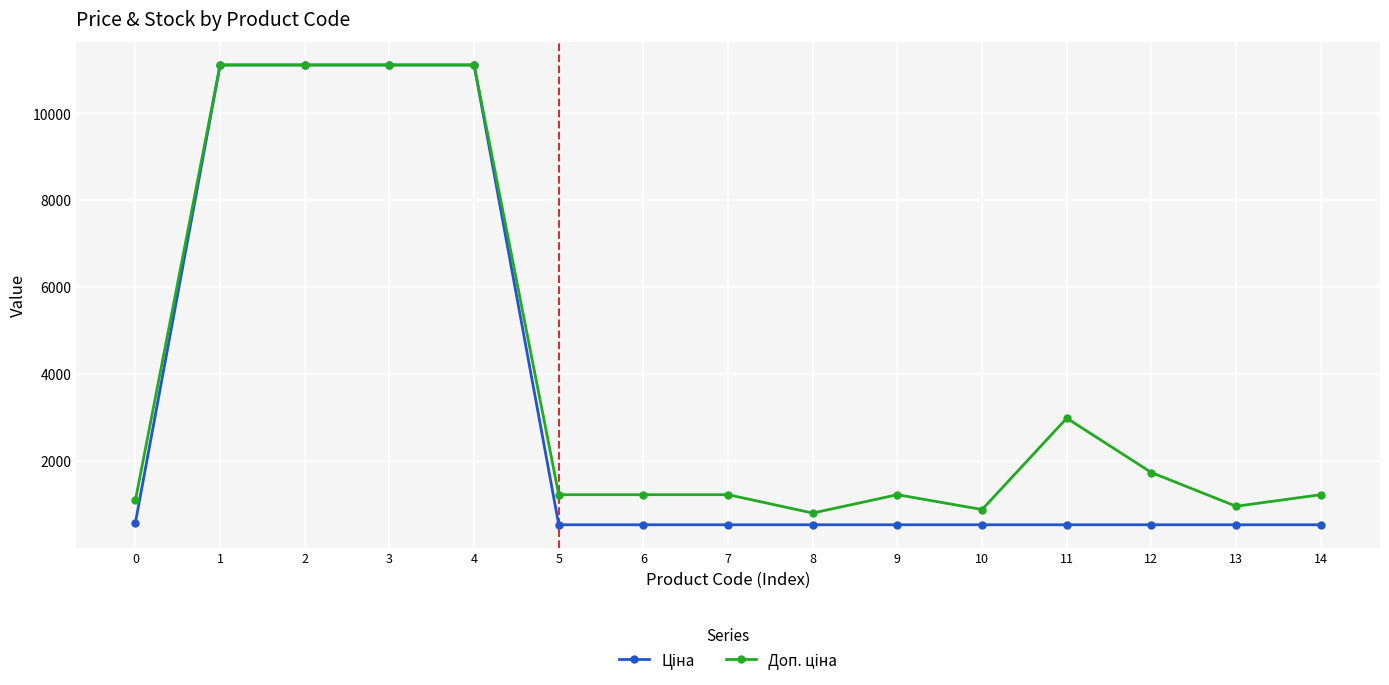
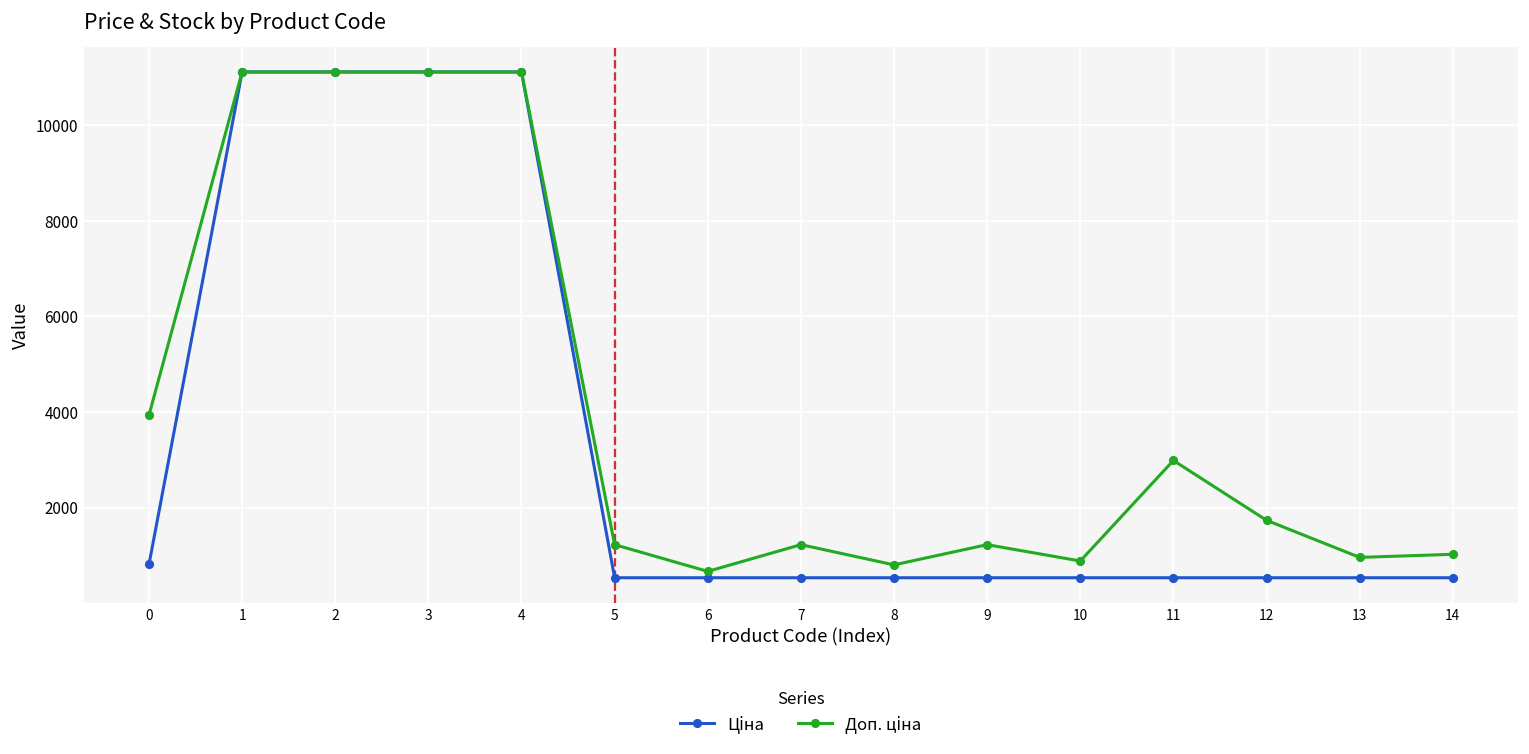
  {
    "Ціна": {
-     "0": 600,
+     "0": 800,
      "5": 500,
      "6": 500,
      "7": 500,
      "8": 500,
      "9": 500,
      "10": 500,
      "11": 500,
      "12": 500,
      "13": 500,
      "14": 500
    },
    "Доп. ціна": {
-     "0": 1100,
+     "0": 3900,
      "5": 1200,
-     "6": 1200,
+     "6": 700,
      "7": 1200,
      "8": 800,
      "9": 1200,
      "10": 900,
      "11": 3000,
      "12": 1700,
      "13": 1000,
-     "14": 1200
+     "14": 1000
    }
  }
